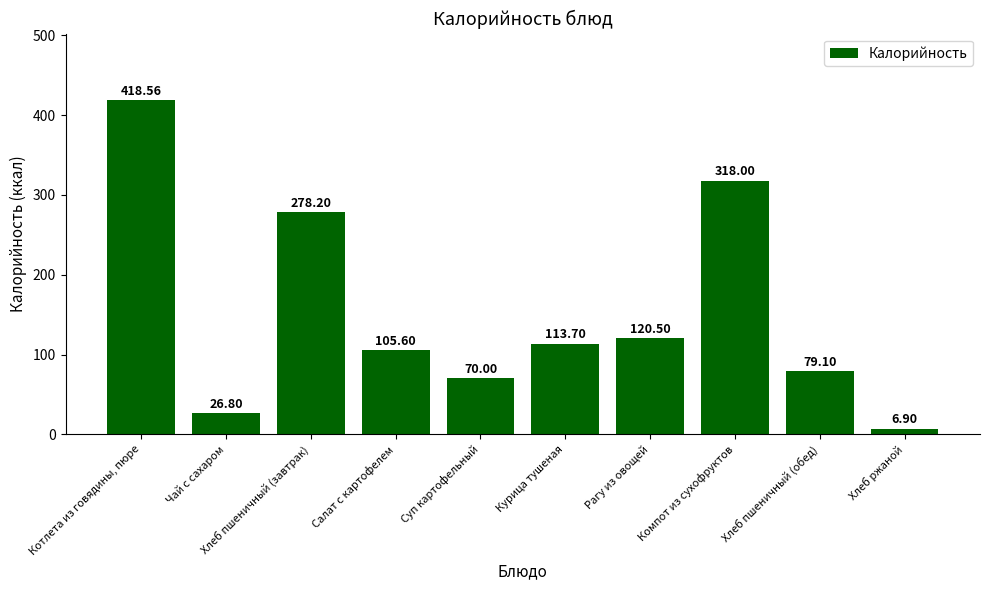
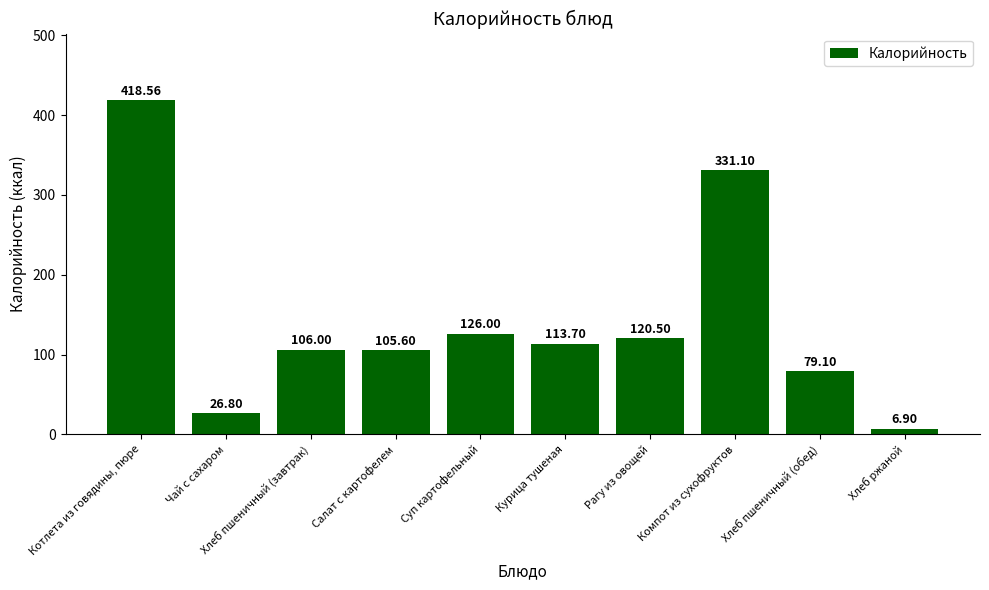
  {
    "Котлета из говядины, пюре": 418.56,
    "Чай с сахаром": 26.80,
-   "Хлеб пшеничный (завтрак)": 278.20,
+   "Хлеб пшеничный (завтрак)": 106.00,
    "Салат с картофелем": 105.60,
-   "Суп картофельный": 70.00,
+   "Суп картофельный": 126.00,
    "Курица тушеная": 113.70,
    "Рагу из овощей": 120.50,
-   "Компот из сухофруктов": 318.00,
+   "Компот из сухофруктов": 331.10,
    "Хлеб пшеничный (обед)": 79.10,
    "Хлеб ржаной": 6.90
  }
